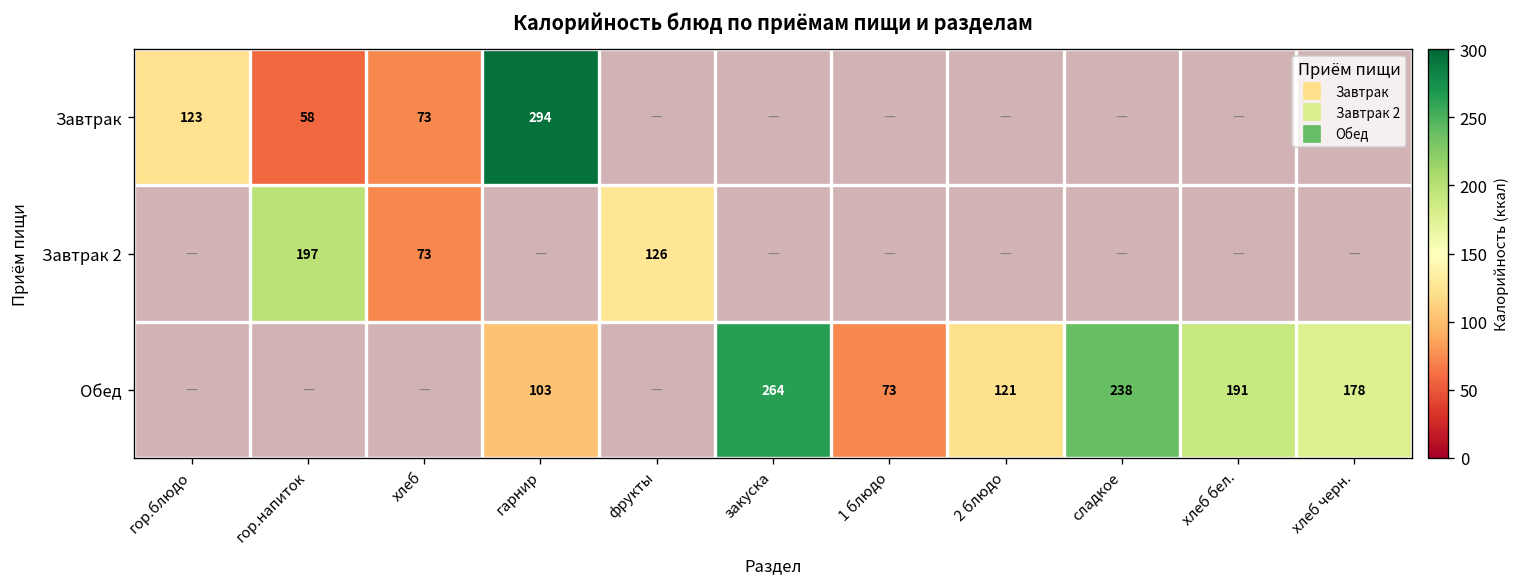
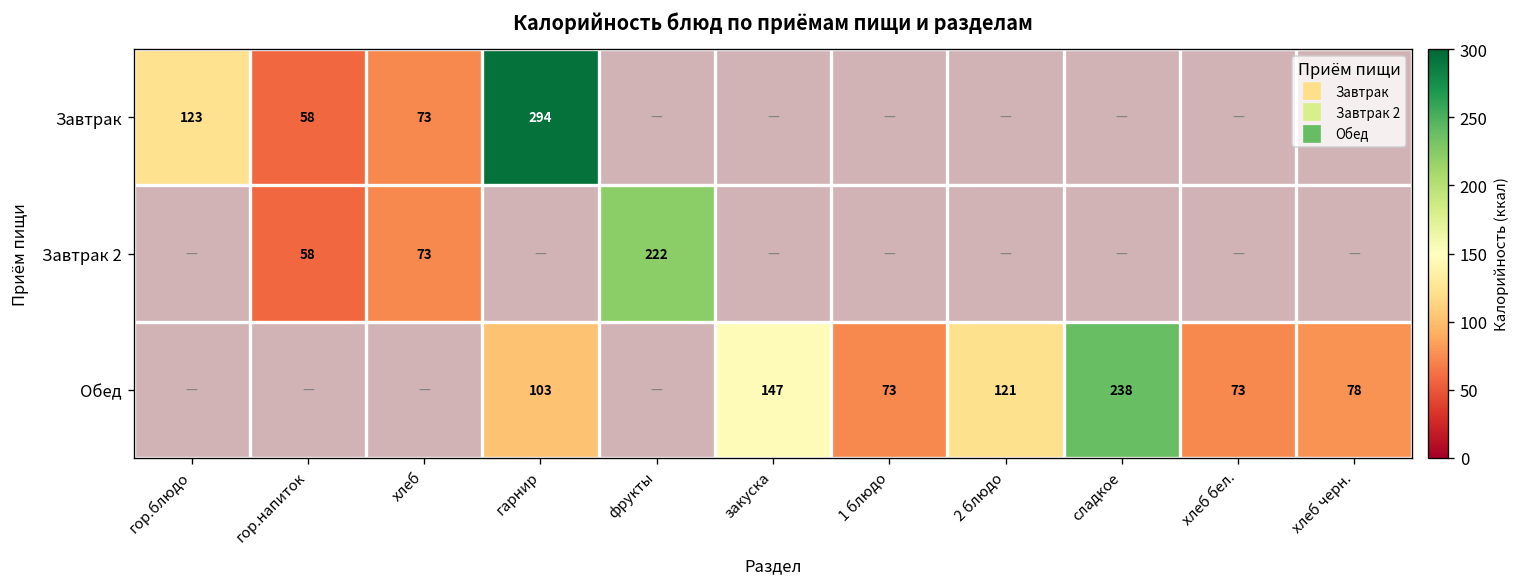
  {
    "Завтрак": {
      "гор.блюдо": 123,
      "гор.напиток": 58,
      "хлеб": 73,
      "гарнир": 294
    },
    "Завтрак 2": {
-     "гор.напиток": 197,
+     "гор.напиток": 58,
      "хлеб": 73,
-     "фрукты": 126
+     "фрукты": 222
    },
    "Обед": {
      "гарнир": 103,
-     "закуска": 264,
+     "закуска": 147,
      "1 блюдо": 73,
      "2 блюдо": 121,
      "сладкое": 238,
-     "хлеб бел.": 191,
-     "хлеб черн.": 178
+     "хлеб бел.": 73,
+     "хлеб черн.": 78
    }
  }
